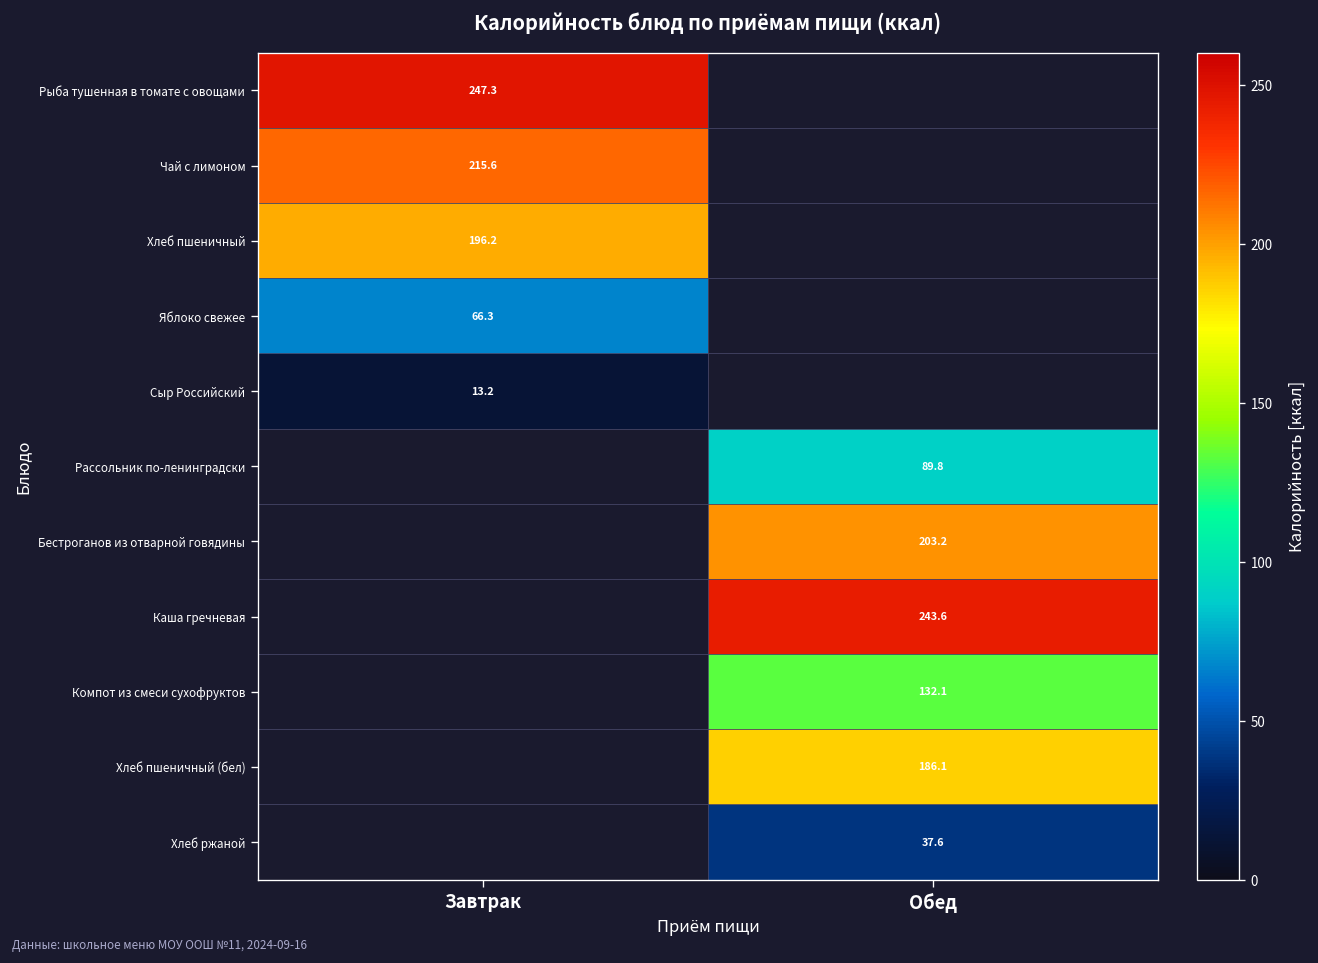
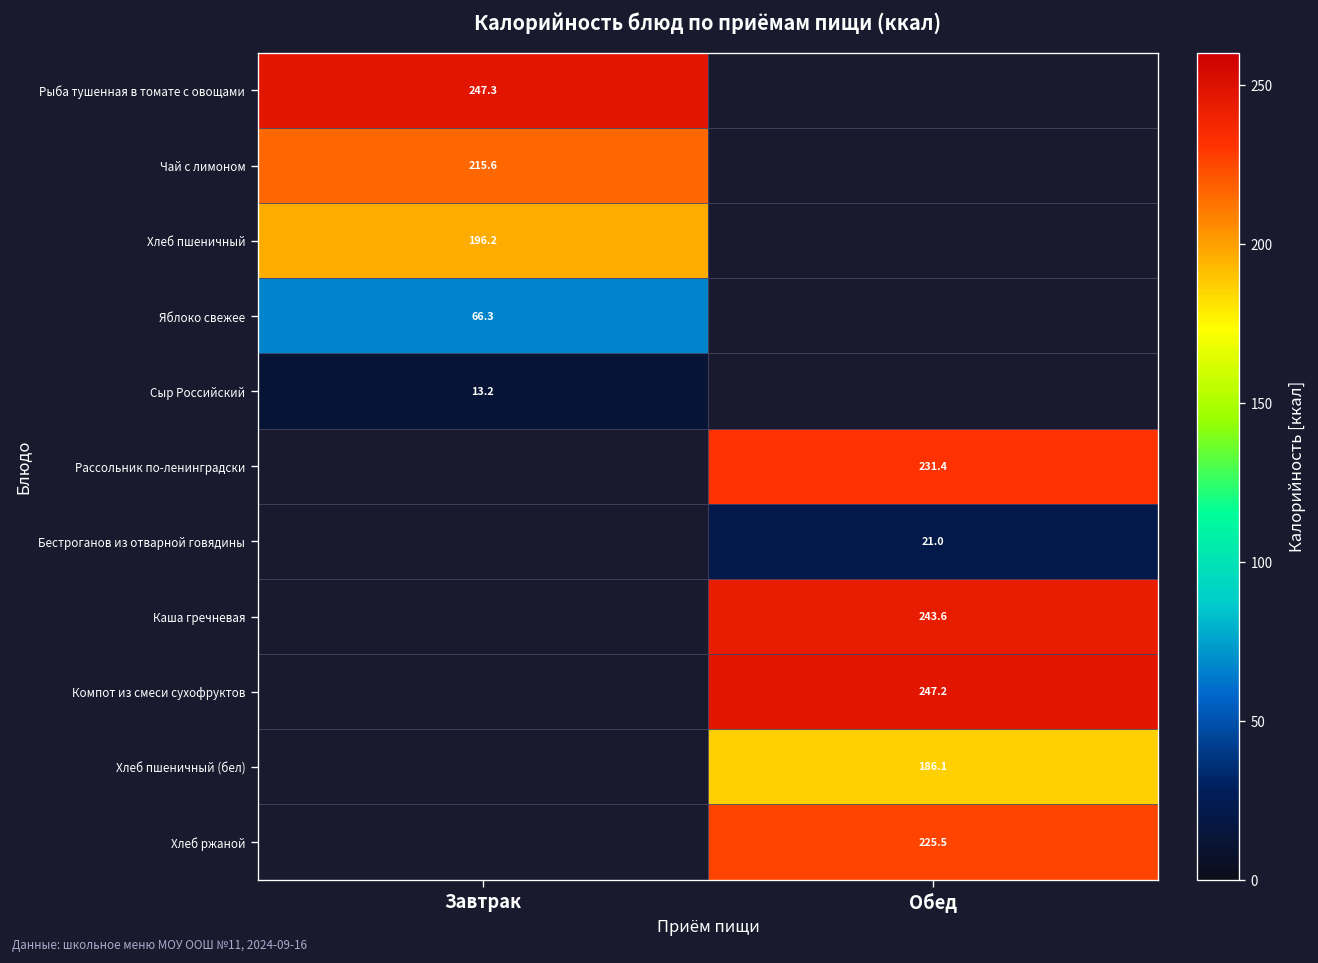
  {
    "Рассольник по-ленинградски": {
-     "Обед": 89.8
+     "Обед": 231.4
    },
    "Бестроганов из отварной говядины": {
-     "Обед": 203.2
+     "Обед": 21.0
    },
    "Компот из смеси сухофруктов": {
-     "Обед": 132.1
+     "Обед": 247.2
    },
    "Хлеб ржаной": {
-     "Обед": 37.6
+     "Обед": 225.5
    }
  }
